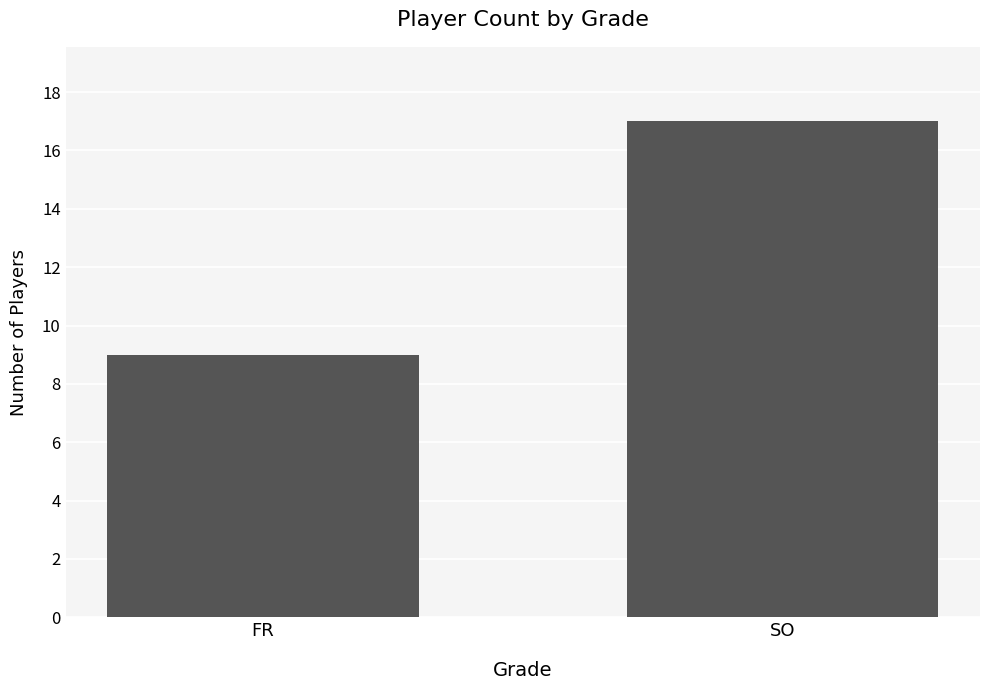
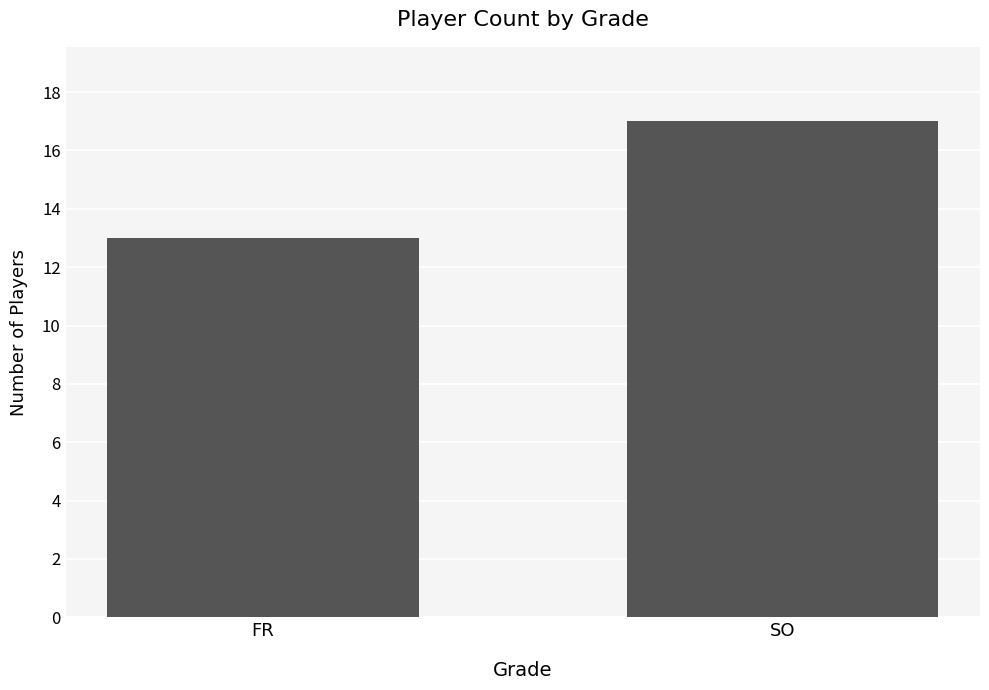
  {
-   "FR": 9,
+   "FR": 13,
    "SO": 17
  }
